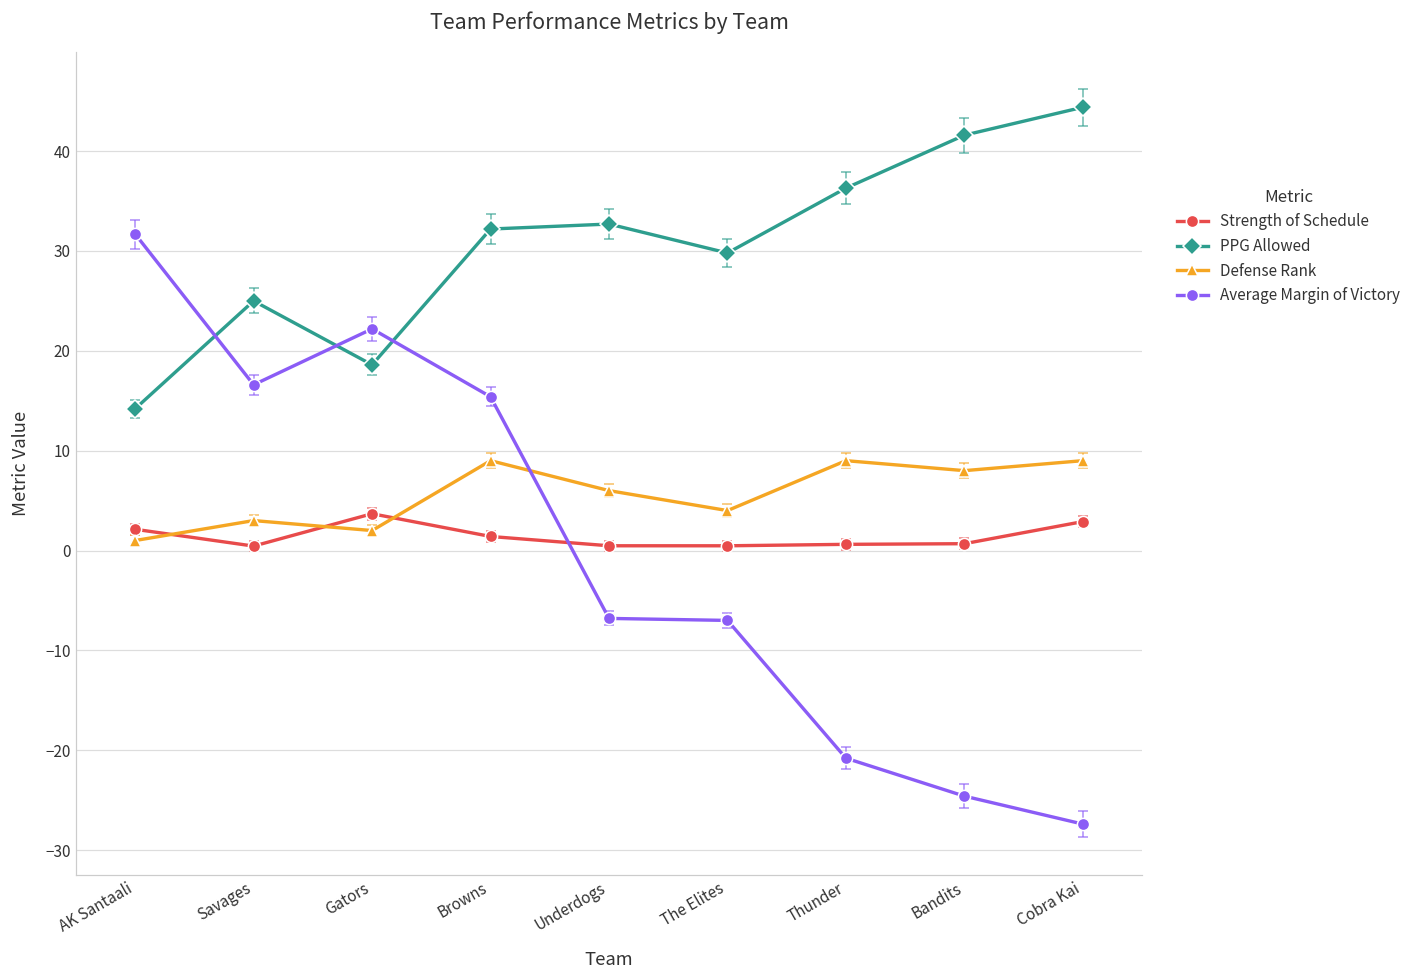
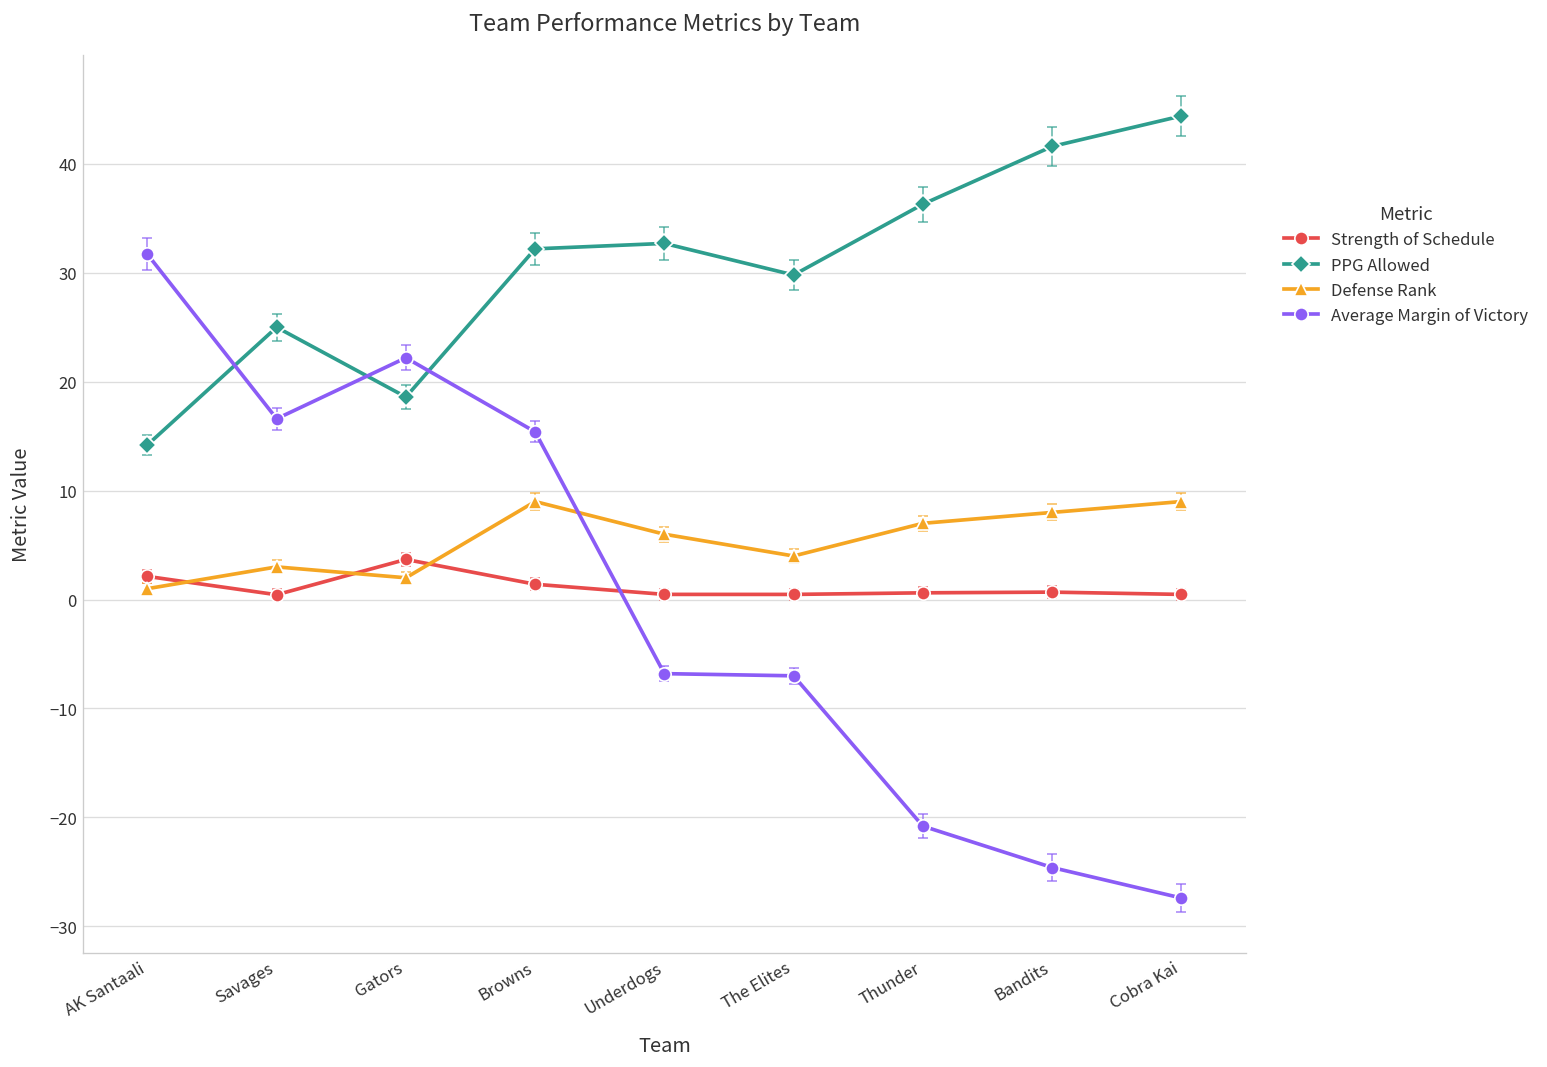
  {
    "Strength of Schedule": {
      "AK Santaali": 2,
      "Savages": 0,
      "Gators": 4,
      "Browns": 1,
      "Underdogs": 0,
      "The Elites": 0,
      "Thunder": 1,
      "Bandits": 1,
-     "Cobra Kai": 3
+     "Cobra Kai": 0
    },
    "Defense Rank": {
      "AK Santaali": 1,
      "Savages": 3,
      "Gators": 2,
      "Browns": 9,
      "Underdogs": 6,
      "The Elites": 4,
-     "Thunder": 9,
+     "Thunder": 7,
      "Bandits": 8,
      "Cobra Kai": 9
    },
    "Average Margin of Victory": {
      "AK Santaali": 32,
      "Savages": 17,
      "Gators": 22,
      "Browns": 15,
      "Underdogs": -7,
      "The Elites": -7,
      "Thunder": -21,
      "Bandits": -25,
      "Cobra Kai": -27
    }
  }
